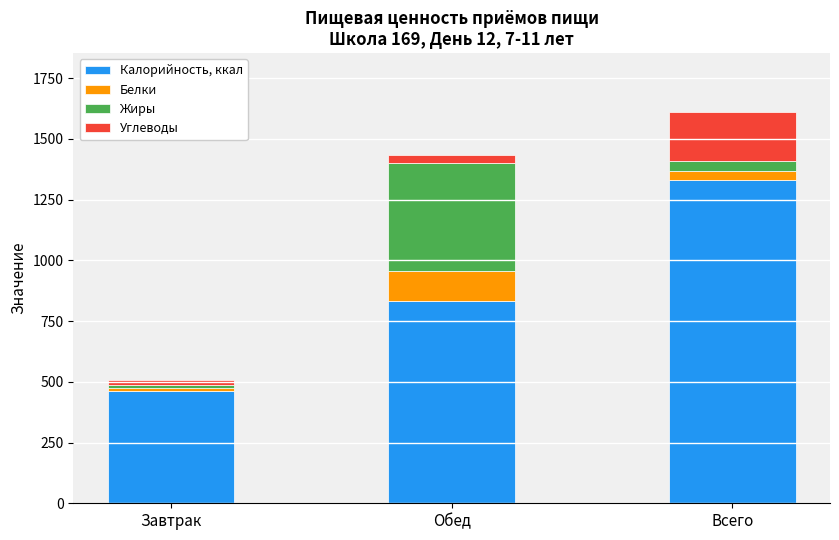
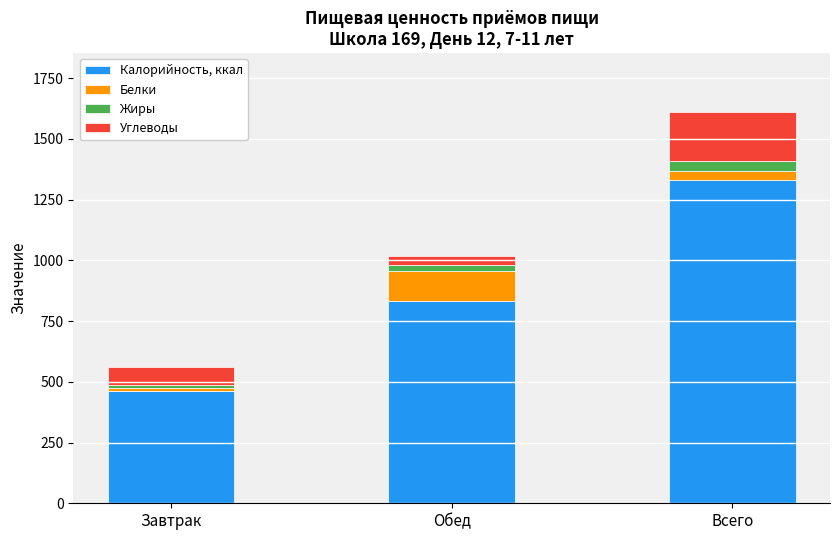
  {
    "Калорийность, ккал": {
      "Завтрак": 460,
      "Обед": 830,
      "Всего": 1330
    },
    "Белки": {
      "Завтрак": 10,
      "Обед": 120,
      "Всего": 40
    },
    "Жиры": {
      "Завтрак": 10,
-     "Обед": 450,
+     "Обед": 30,
      "Всего": 40
    },
    "Углеводы": {
-     "Завтрак": 20,
+     "Завтрак": 70,
      "Обед": 40,
      "Всего": 200
    }
  }
